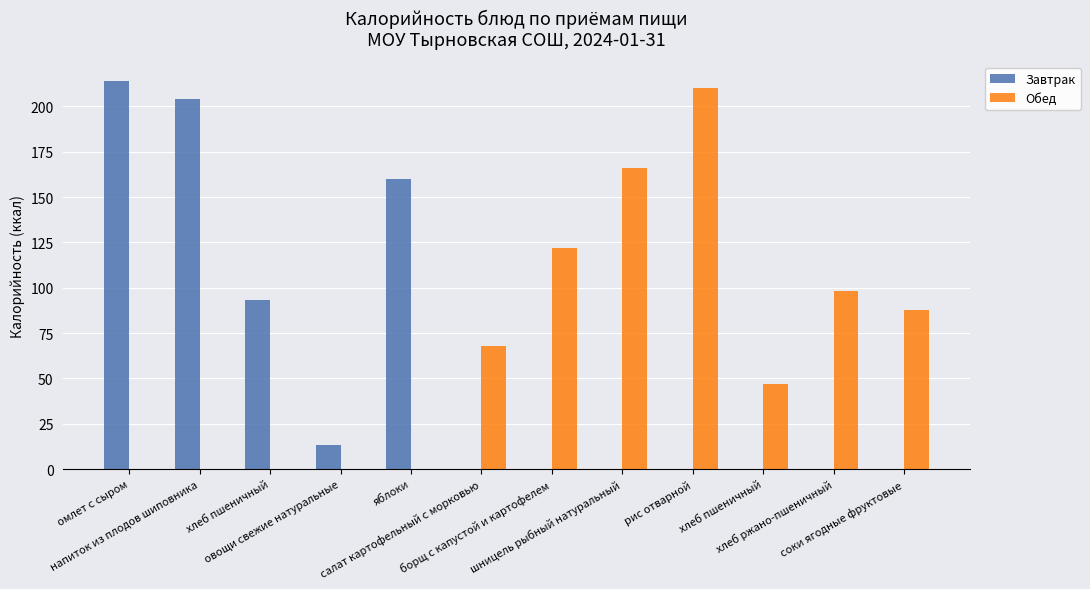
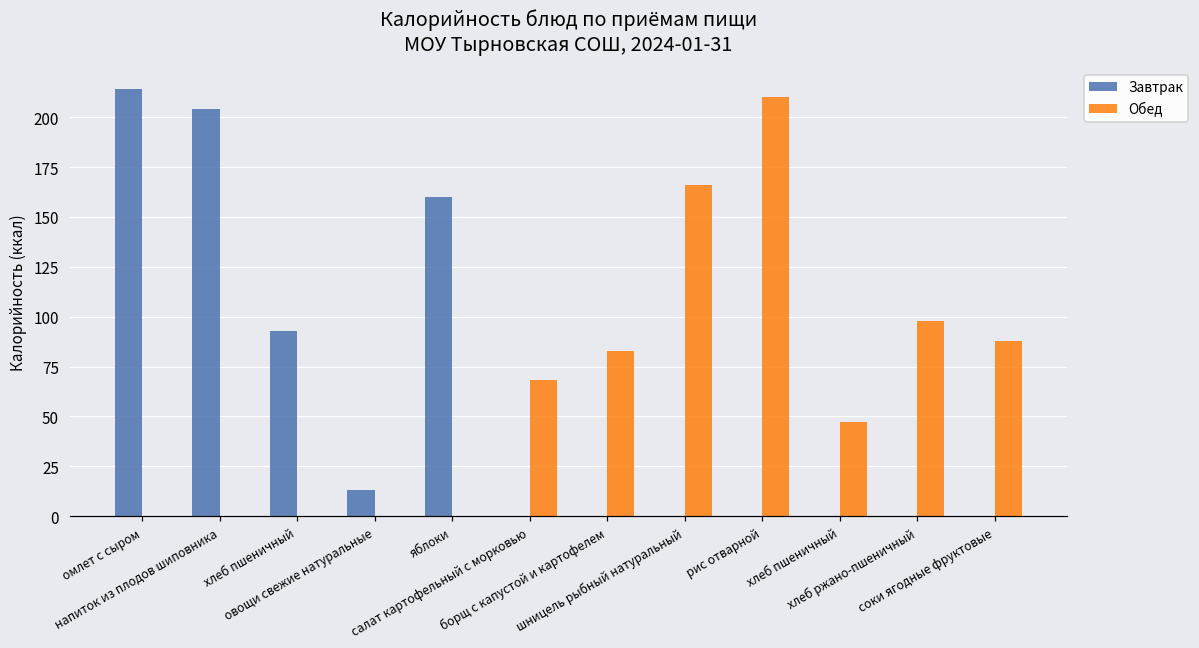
  {
    "Завтрак": {
      "омлет с сыром": 214,
      "напиток из плодов шиповника": 204,
      "овощи свежие натуральные": 13,
      "яблоки": 160,
      "салат картофельный с морковью": 0,
      "борщ с капустой и картофелем": 0,
      "шницель рыбный натуральный": 0,
      "рис отварной": 0,
      "хлеб ржано-пшеничный": 0,
      "соки ягодные фруктовые": 0
    },
    "Обед": {
      "омлет с сыром": 0,
      "напиток из плодов шиповника": 0,
      "овощи свежие натуральные": 0,
      "яблоки": 0,
      "салат картофельный с морковью": 68,
-     "борщ с капустой и картофелем": 122,
+     "борщ с капустой и картофелем": 83,
      "шницель рыбный натуральный": 166,
      "рис отварной": 210,
      "хлеб ржано-пшеничный": 98,
      "соки ягодные фруктовые": 88
    }
  }
